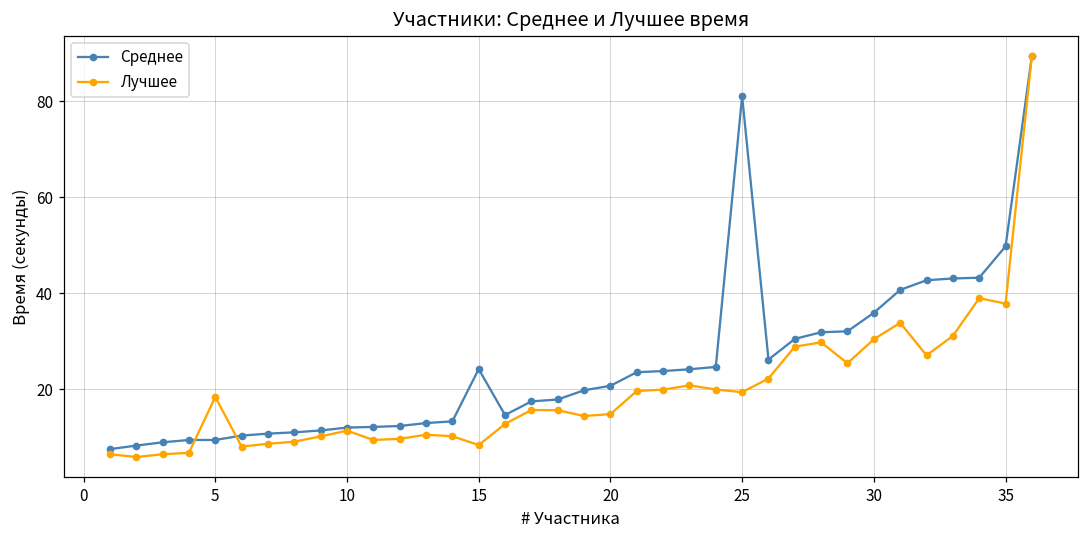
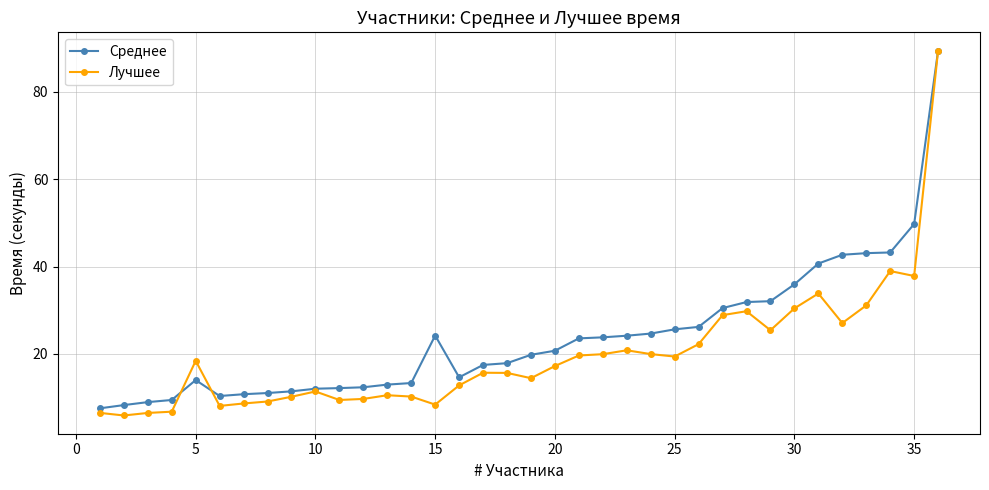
  {
    "Среднее": {
-     "5": 9,
+     "5": 14,
      "10": 12,
      "15": 24,
      "20": 21,
-     "25": 81,
+     "25": 26,
      "30": 36,
      "35": 50
    },
    "Лучшее": {
      "5": 18,
      "10": 11,
      "15": 8,
-     "20": 15,
+     "20": 17,
      "25": 19,
      "30": 30,
      "35": 38
    }
  }
